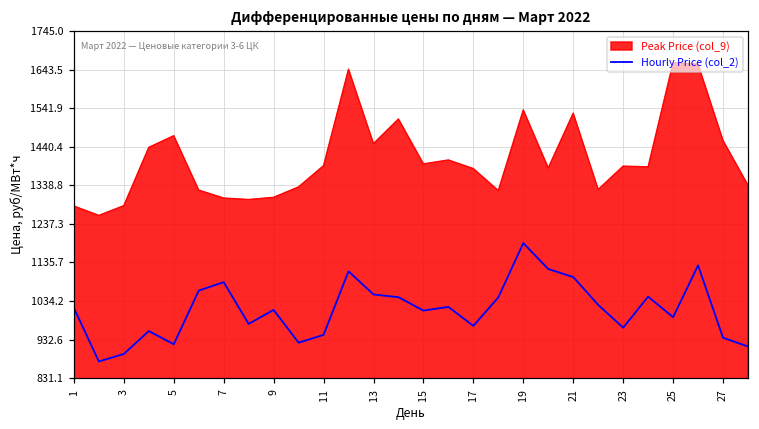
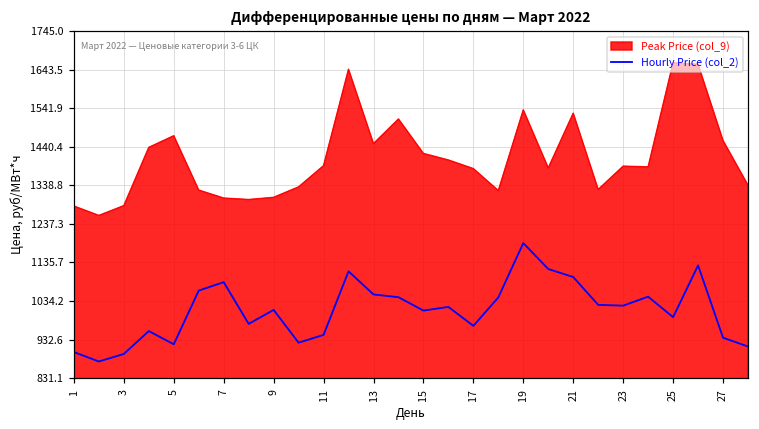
  {
    "Peak Price (col_9)": {
      "1": 1280,
      "3": 1290,
      "5": 1470,
      "7": 1310,
      "9": 1310,
      "11": 1390,
      "13": 1450,
-     "15": 1400,
+     "15": 1420,
      "17": 1380,
      "19": 1540,
      "21": 1530,
      "23": 1390,
      "27": 1460
    },
    "Hourly Price (col_2)": {
-     "1": 1020,
+     "1": 900,
      "3": 890,
      "5": 920,
      "7": 1080,
      "9": 1010,
      "11": 940,
      "13": 1050,
      "15": 1010,
      "17": 970,
      "19": 1190,
      "21": 1100,
-     "23": 960,
+     "23": 1020,
      "25": 990,
      "27": 940
    }
  }
